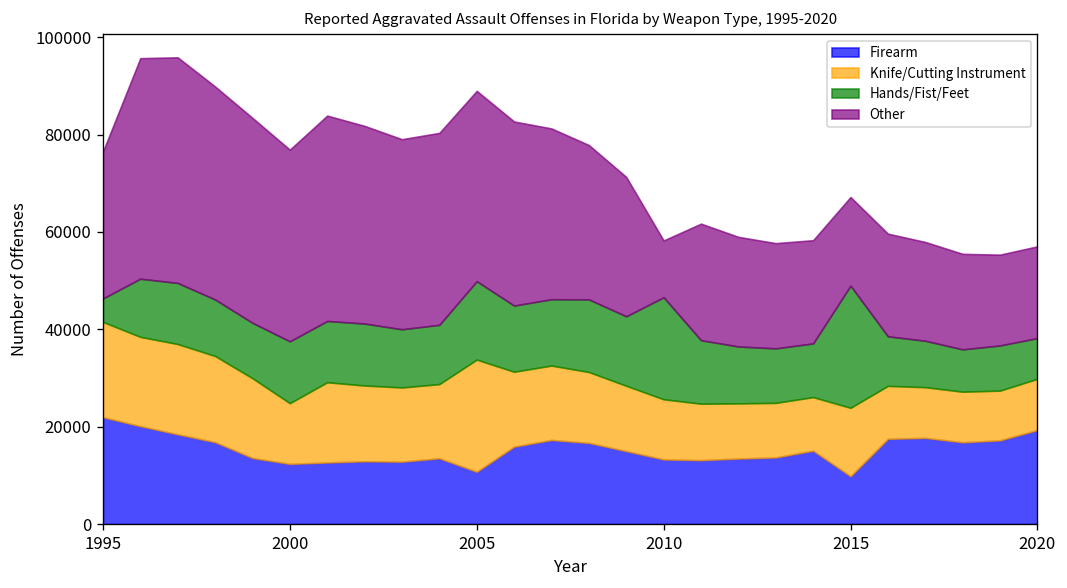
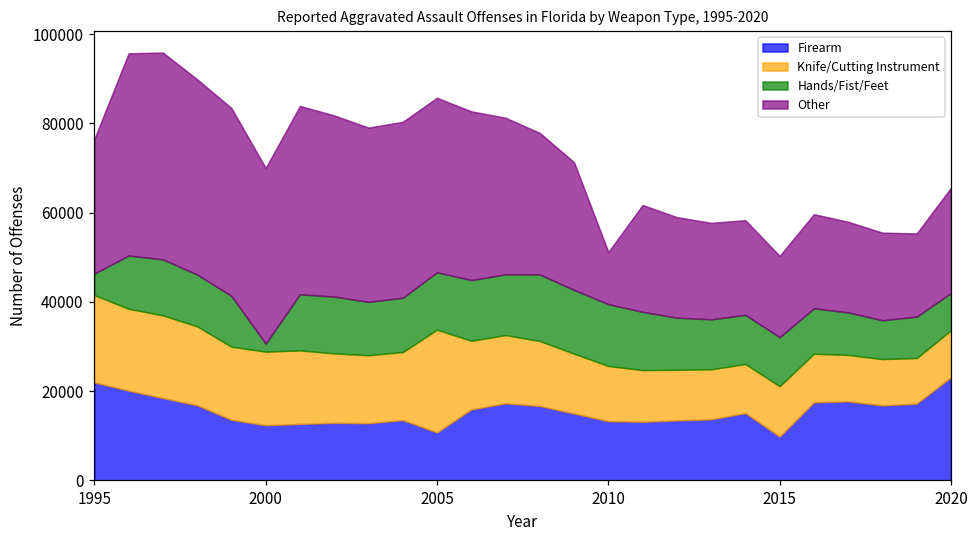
  {
    "Firearm": {
      "1995": 22000,
      "2000": 12000,
      "2005": 11000,
      "2010": 13000,
      "2015": 10000,
-     "2020": 19000
+     "2020": 23000
    },
    "Knife/Cutting Instrument": {
      "1995": 20000,
-     "2000": 12000,
+     "2000": 16000,
      "2005": 23000,
      "2010": 12000,
-     "2015": 14000,
+     "2015": 11000,
      "2020": 11000
    },
    "Hands/Fist/Feet": {
      "1995": 5000,
-     "2000": 13000,
-     "2005": 16000,
-     "2010": 21000,
-     "2015": 25000,
+     "2000": 2000,
+     "2005": 13000,
+     "2010": 14000,
+     "2015": 11000,
      "2020": 8000
    },
    "Other": {
      "1995": 30000,
      "2000": 39000,
      "2005": 39000,
      "2010": 12000,
      "2015": 18000,
-     "2020": 19000
+     "2020": 24000
    }
  }
